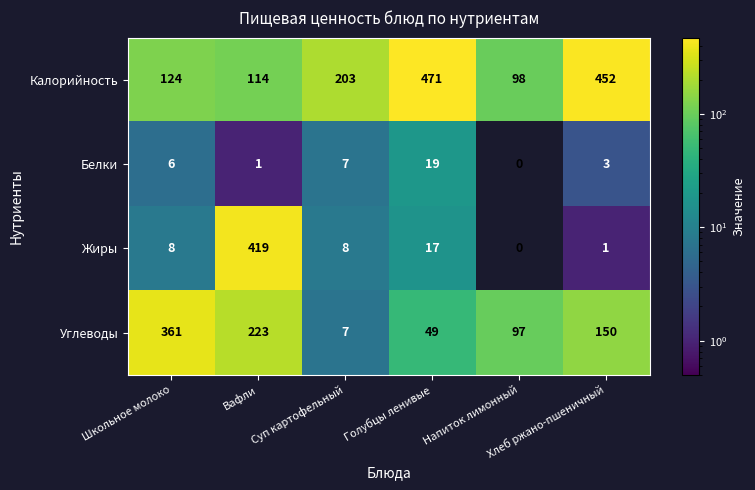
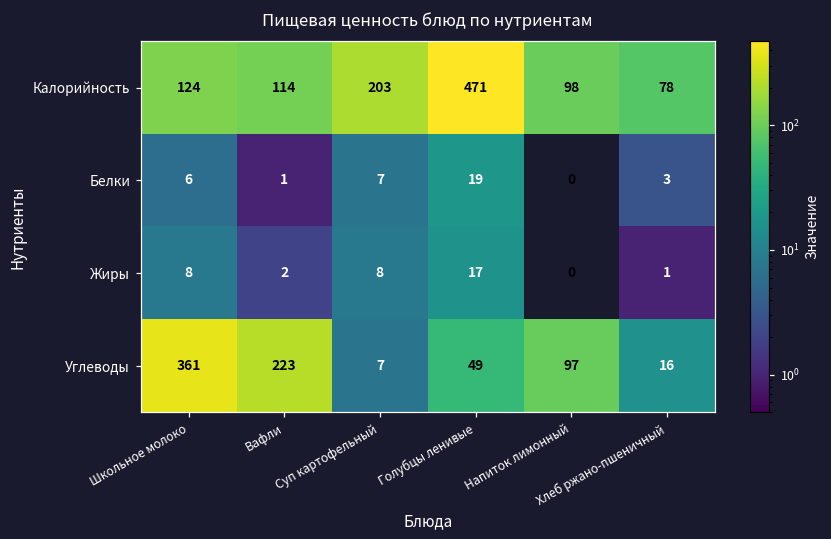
  {
    "Калорийность": {
      "Школьное молоко": 124,
      "Вафли": 114,
      "Суп картофельный": 203,
      "Голубцы ленивые": 471,
      "Напиток лимонный": 98,
-     "Хлеб ржано-пшеничный": 452
+     "Хлеб ржано-пшеничный": 78
    },
    "Белки": {
      "Школьное молоко": 6,
      "Вафли": 1,
      "Суп картофельный": 7,
      "Голубцы ленивые": 19,
      "Хлеб ржано-пшеничный": 3
    },
    "Жиры": {
      "Школьное молоко": 8,
-     "Вафли": 419,
+     "Вафли": 2,
      "Суп картофельный": 8,
      "Голубцы ленивые": 17,
      "Хлеб ржано-пшеничный": 1
    },
    "Углеводы": {
      "Школьное молоко": 361,
      "Вафли": 223,
      "Суп картофельный": 7,
      "Голубцы ленивые": 49,
      "Напиток лимонный": 97,
-     "Хлеб ржано-пшеничный": 150
+     "Хлеб ржано-пшеничный": 16
    }
  }
